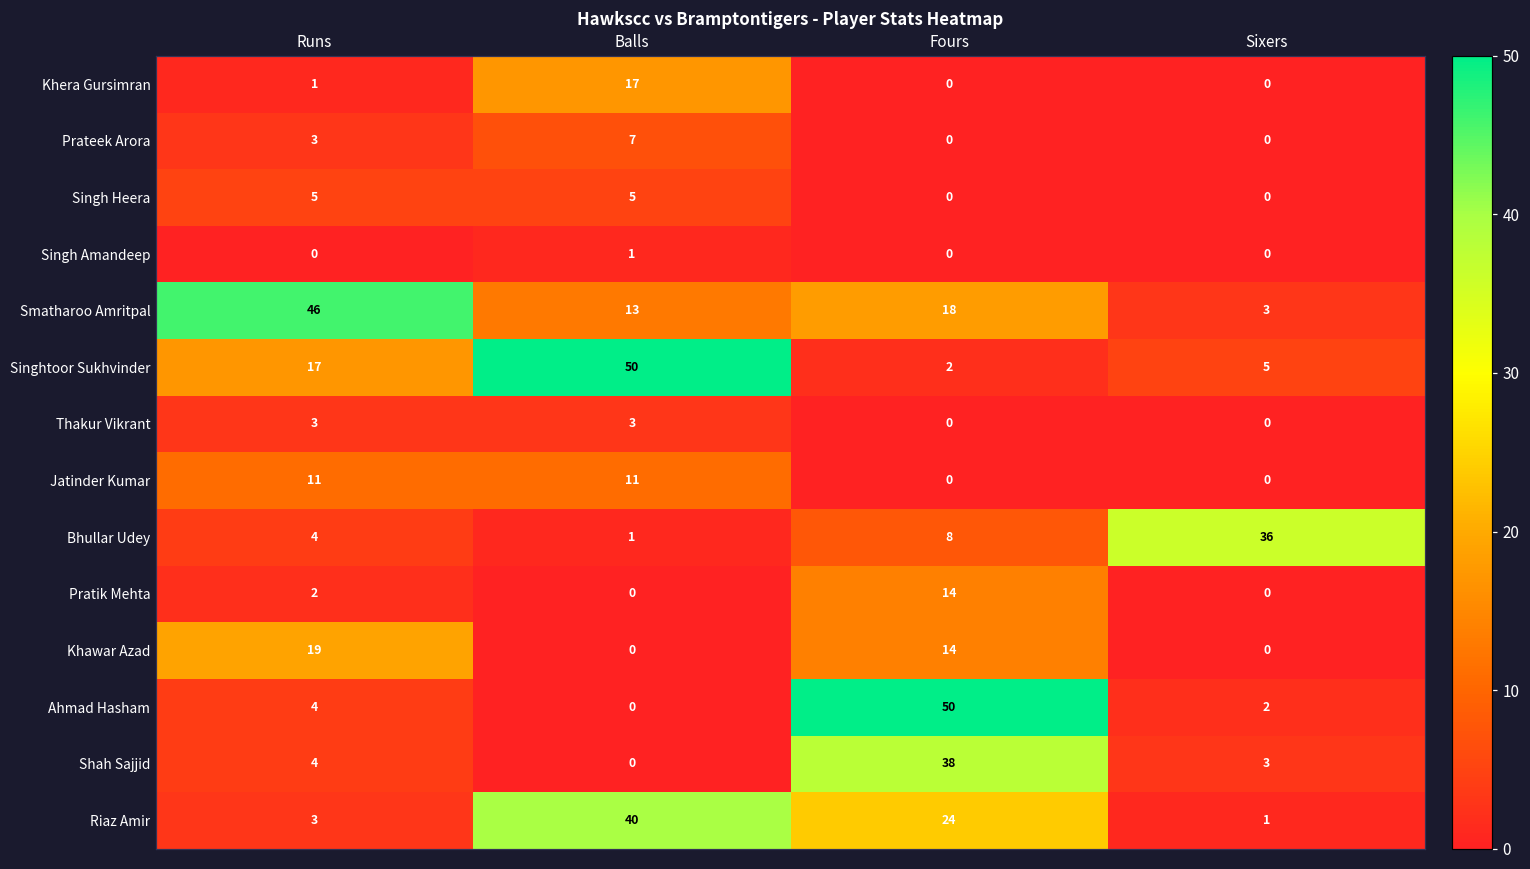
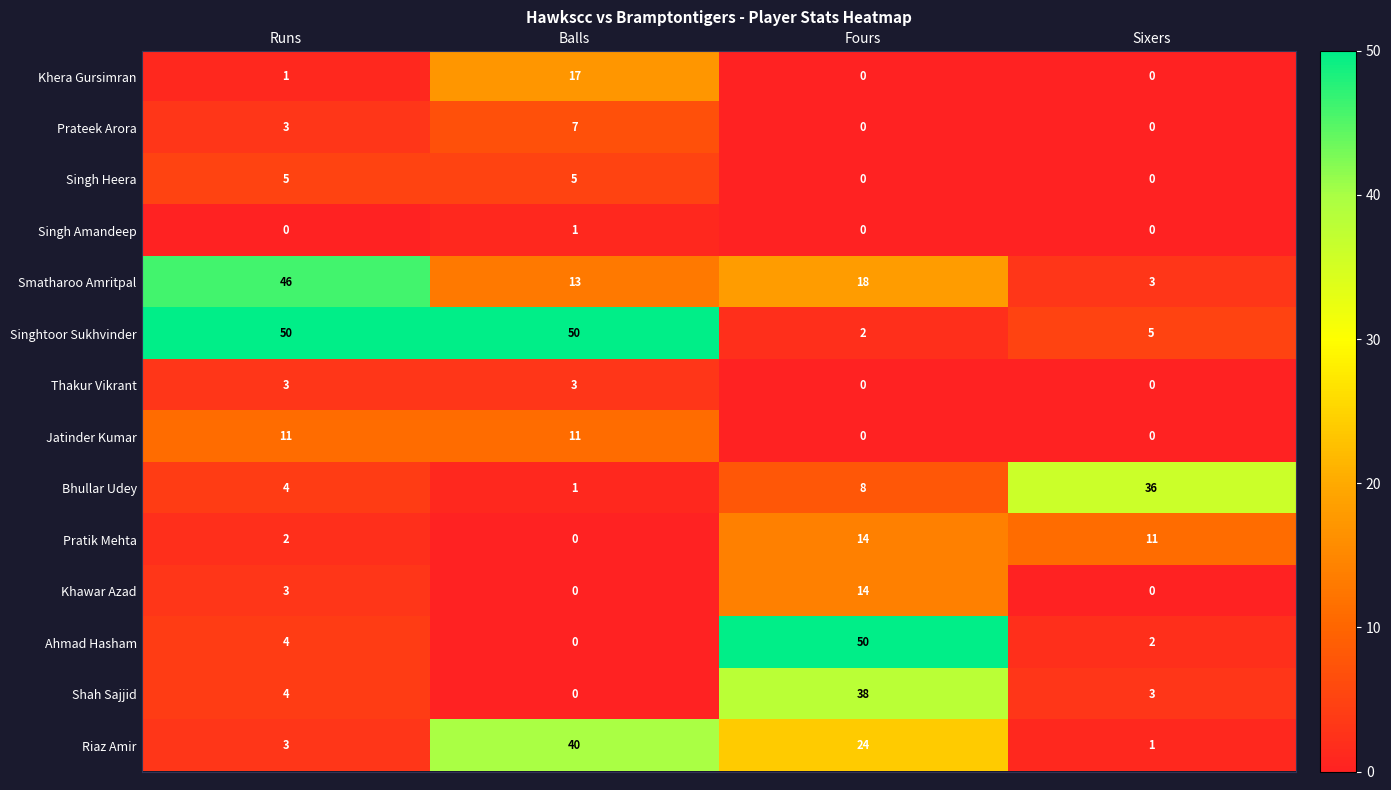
  {
    "Khera Gursimran": {
      "Runs": 1,
      "Balls": 17,
      "Fours": 0,
      "Sixers": 0
    },
    "Prateek Arora": {
      "Runs": 3,
      "Balls": 7,
      "Fours": 0,
      "Sixers": 0
    },
    "Singh Heera": {
      "Runs": 5,
      "Balls": 5,
      "Fours": 0,
      "Sixers": 0
    },
    "Singh Amandeep": {
      "Runs": 0,
      "Balls": 1,
      "Fours": 0,
      "Sixers": 0
    },
    "Smatharoo Amritpal": {
      "Runs": 46,
      "Balls": 13,
      "Fours": 18,
      "Sixers": 3
    },
    "Singhtoor Sukhvinder": {
-     "Runs": 17,
+     "Runs": 50,
      "Balls": 50,
      "Fours": 2,
      "Sixers": 5
    },
    "Thakur Vikrant": {
      "Runs": 3,
      "Balls": 3,
      "Fours": 0,
      "Sixers": 0
    },
    "Jatinder Kumar": {
      "Runs": 11,
      "Balls": 11,
      "Fours": 0,
      "Sixers": 0
    },
    "Bhullar Udey": {
      "Runs": 4,
      "Balls": 1,
      "Fours": 8,
      "Sixers": 36
    },
    "Pratik Mehta": {
      "Runs": 2,
      "Balls": 0,
      "Fours": 14,
-     "Sixers": 0
+     "Sixers": 11
    },
    "Khawar Azad": {
-     "Runs": 19,
+     "Runs": 3,
      "Balls": 0,
      "Fours": 14,
      "Sixers": 0
    },
    "Ahmad Hasham": {
      "Runs": 4,
      "Balls": 0,
      "Fours": 50,
      "Sixers": 2
    },
    "Shah Sajjid": {
      "Runs": 4,
      "Balls": 0,
      "Fours": 38,
      "Sixers": 3
    },
    "Riaz Amir": {
      "Runs": 3,
      "Balls": 40,
      "Fours": 24,
      "Sixers": 1
    }
  }
